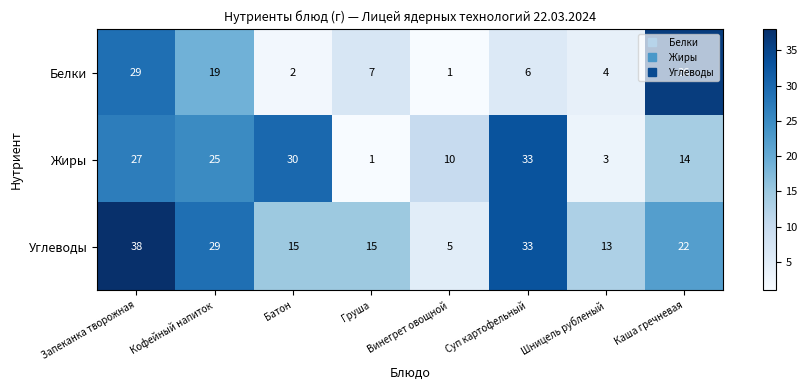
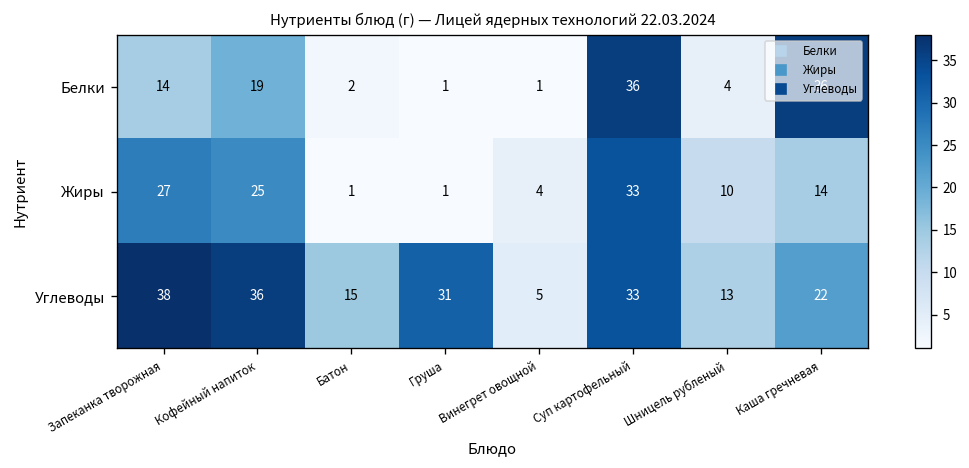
  {
    "Белки": {
-     "Запеканка творожная": 29,
+     "Запеканка творожная": 14,
      "Кофейный напиток": 19,
      "Батон": 2,
-     "Груша": 7,
+     "Груша": 1,
      "Винегрет овощной": 1,
-     "Суп картофельный": 6,
+     "Суп картофельный": 36,
      "Шницель рубленый": 4
    },
    "Жиры": {
      "Запеканка творожная": 27,
      "Кофейный напиток": 25,
-     "Батон": 30,
+     "Батон": 1,
      "Груша": 1,
-     "Винегрет овощной": 10,
+     "Винегрет овощной": 4,
      "Суп картофельный": 33,
-     "Шницель рубленый": 3,
+     "Шницель рубленый": 10,
      "Каша гречневая": 14
    },
    "Углеводы": {
      "Запеканка творожная": 38,
-     "Кофейный напиток": 29,
+     "Кофейный напиток": 36,
      "Батон": 15,
-     "Груша": 15,
+     "Груша": 31,
      "Винегрет овощной": 5,
      "Суп картофельный": 33,
      "Шницель рубленый": 13,
      "Каша гречневая": 22
    }
  }
